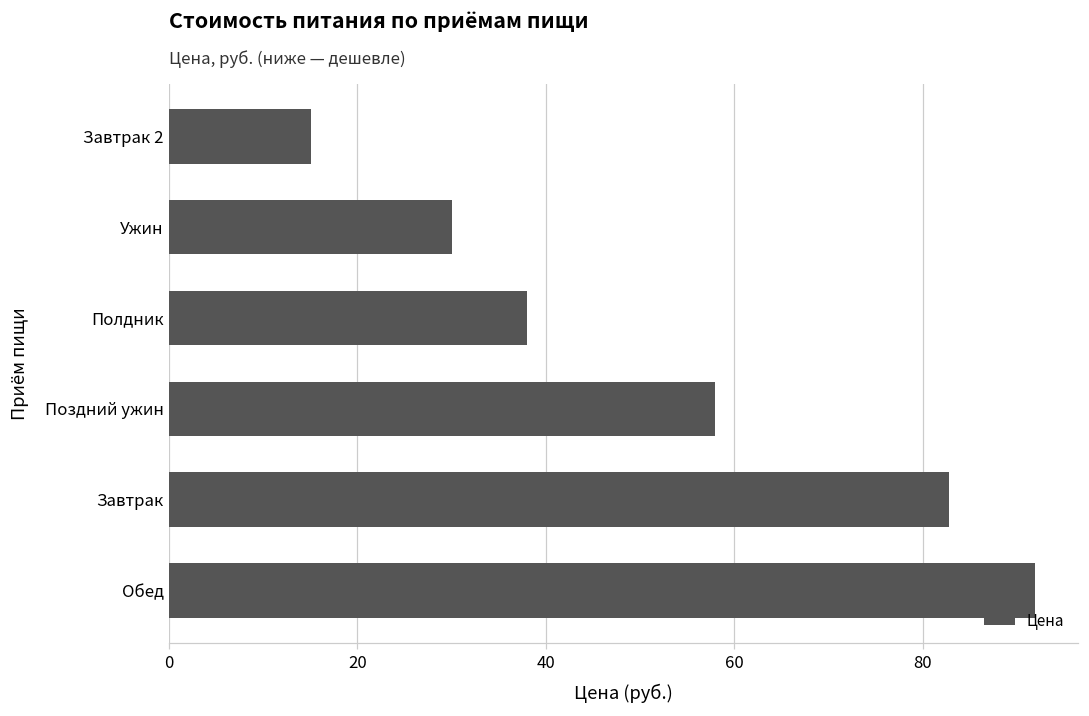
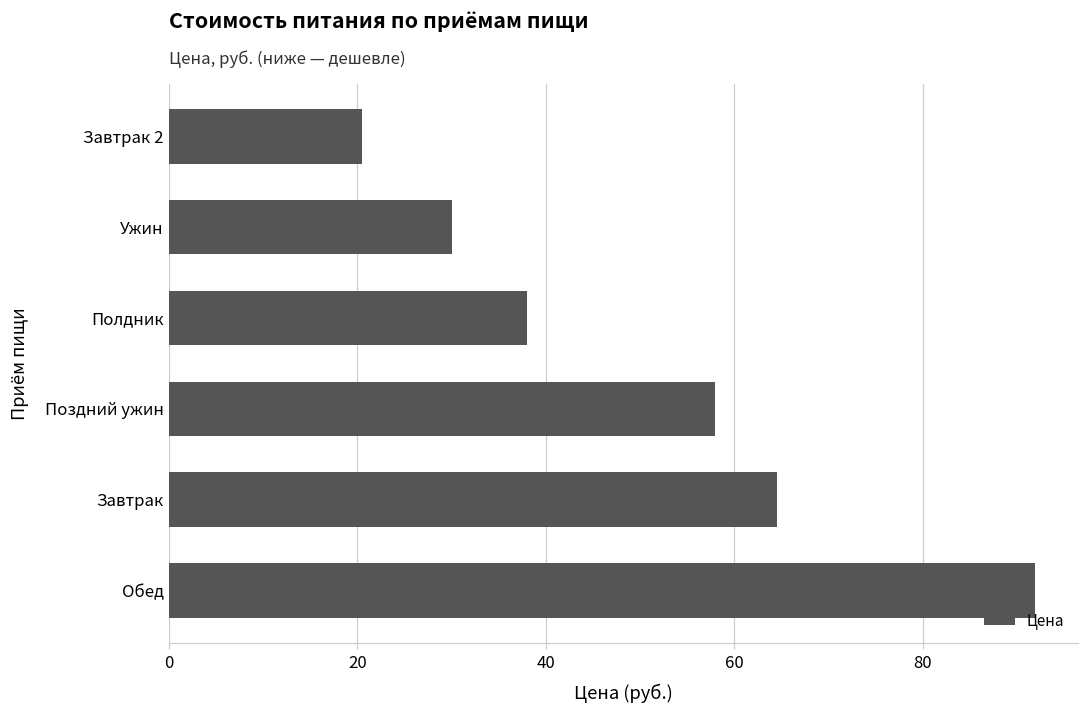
  {
-   "Завтрак 2": 15,
+   "Завтрак 2": 21,
    "Ужин": 30,
    "Полдник": 38,
    "Поздний ужин": 58,
-   "Завтрак": 83,
+   "Завтрак": 65,
    "Обед": 92
  }
